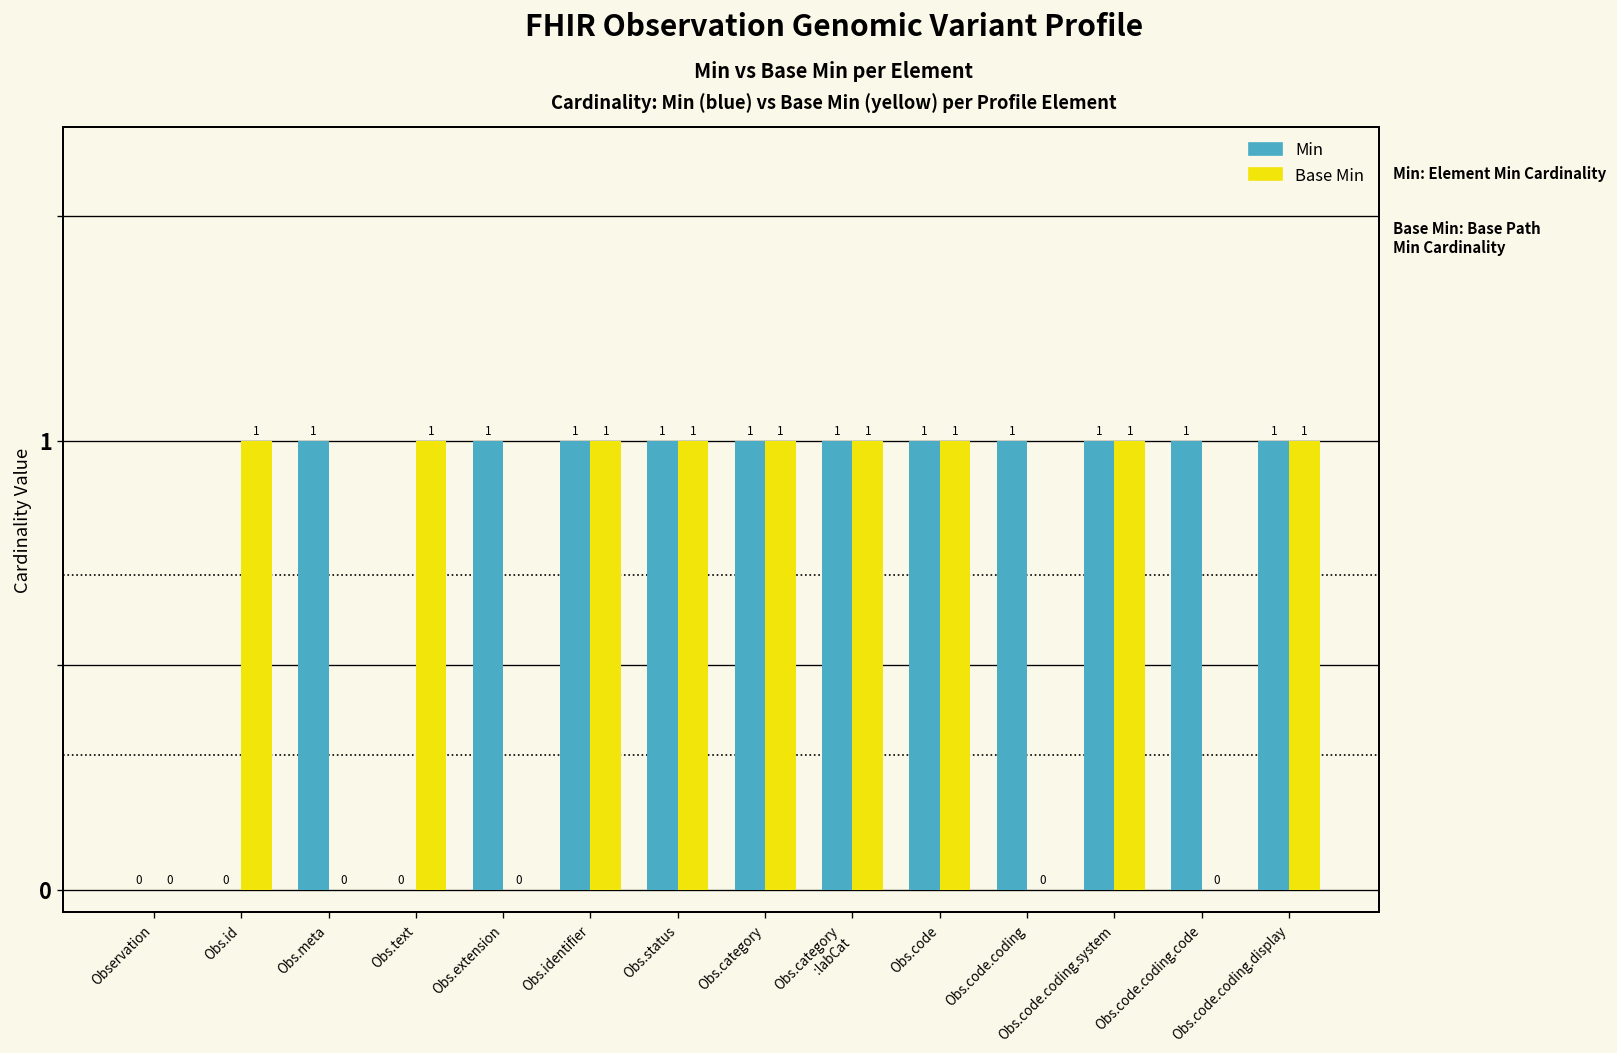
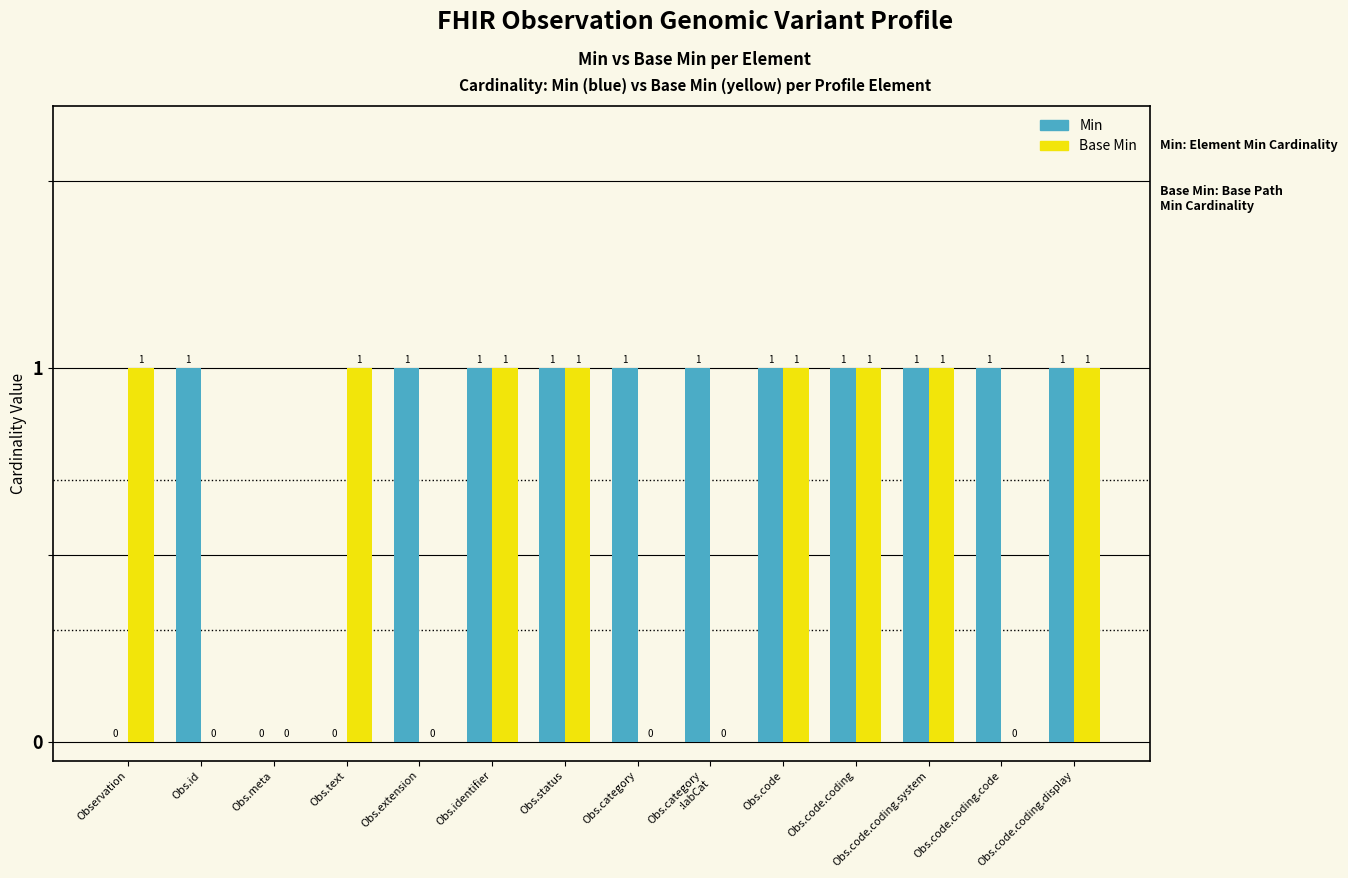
  {
    "Min": {
      "Observation": 0,
-     "Obs.id": 0,
-     "Obs.meta": 1,
+     "Obs.id": 1,
+     "Obs.meta": 0,
      "Obs.text": 0,
      "Obs.extension": 1,
      "Obs.identifier": 1,
      "Obs.status": 1,
      "Obs.category": 1,
      "Obs.category :labCat": 1,
      "Obs.code": 1,
      "Obs.code.coding": 1,
      "Obs.code.coding.system": 1,
      "Obs.code.coding.code": 1,
      "Obs.code.coding.display": 1
    },
    "Base Min": {
-     "Observation": 0,
-     "Obs.id": 1,
+     "Observation": 1,
+     "Obs.id": 0,
      "Obs.meta": 0,
      "Obs.text": 1,
      "Obs.extension": 0,
      "Obs.identifier": 1,
      "Obs.status": 1,
-     "Obs.category": 1,
-     "Obs.category :labCat": 1,
+     "Obs.category": 0,
+     "Obs.category :labCat": 0,
      "Obs.code": 1,
-     "Obs.code.coding": 0,
+     "Obs.code.coding": 1,
      "Obs.code.coding.system": 1,
      "Obs.code.coding.code": 0,
      "Obs.code.coding.display": 1
    }
  }
